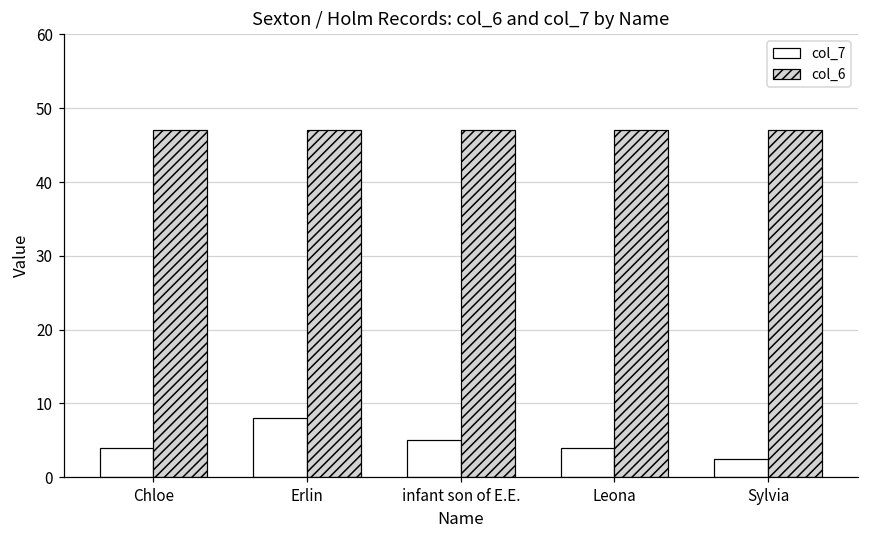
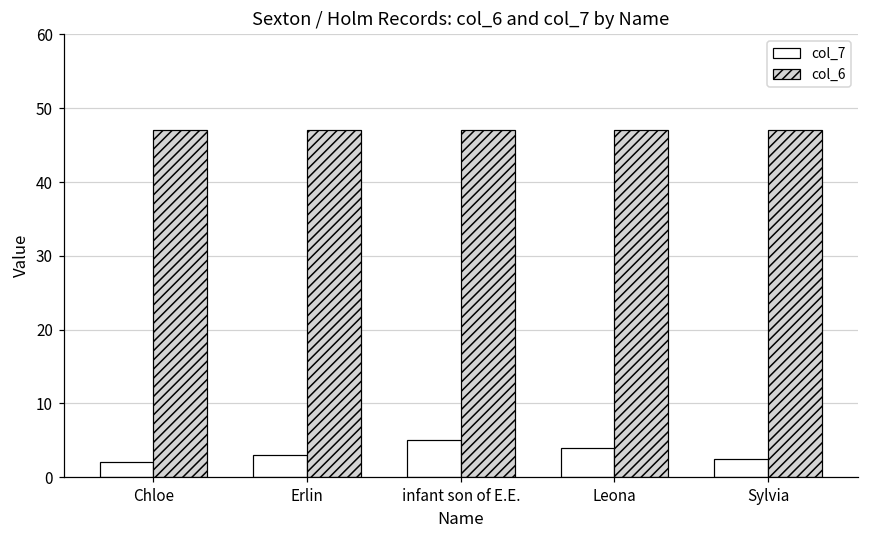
  {
    "col_7": {
-     "Chloe": 4,
-     "Erlin": 8,
+     "Chloe": 2,
+     "Erlin": 3,
      "infant son of E.E.": 5,
      "Leona": 4,
      "Sylvia": 3
    },
    "col_6": {
      "Chloe": 47,
      "Erlin": 47,
      "infant son of E.E.": 47,
      "Leona": 47,
      "Sylvia": 47
    }
  }
